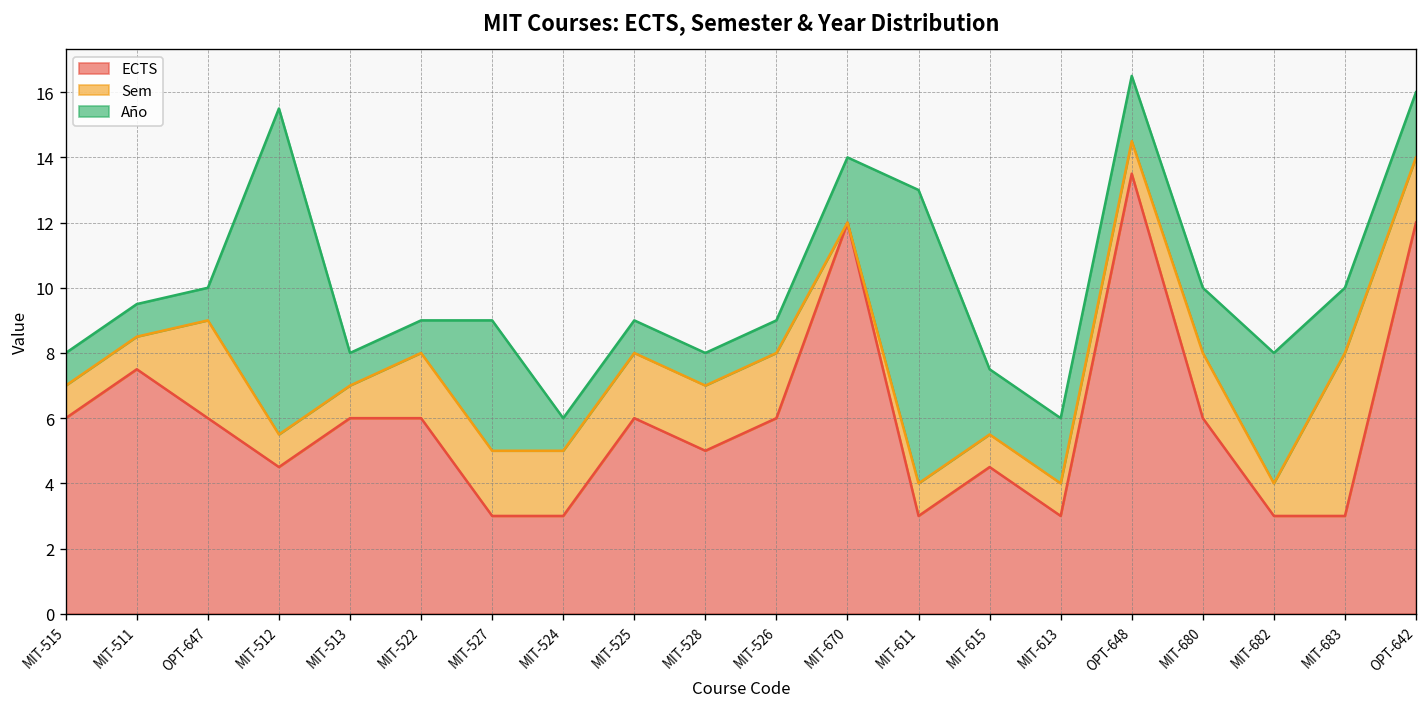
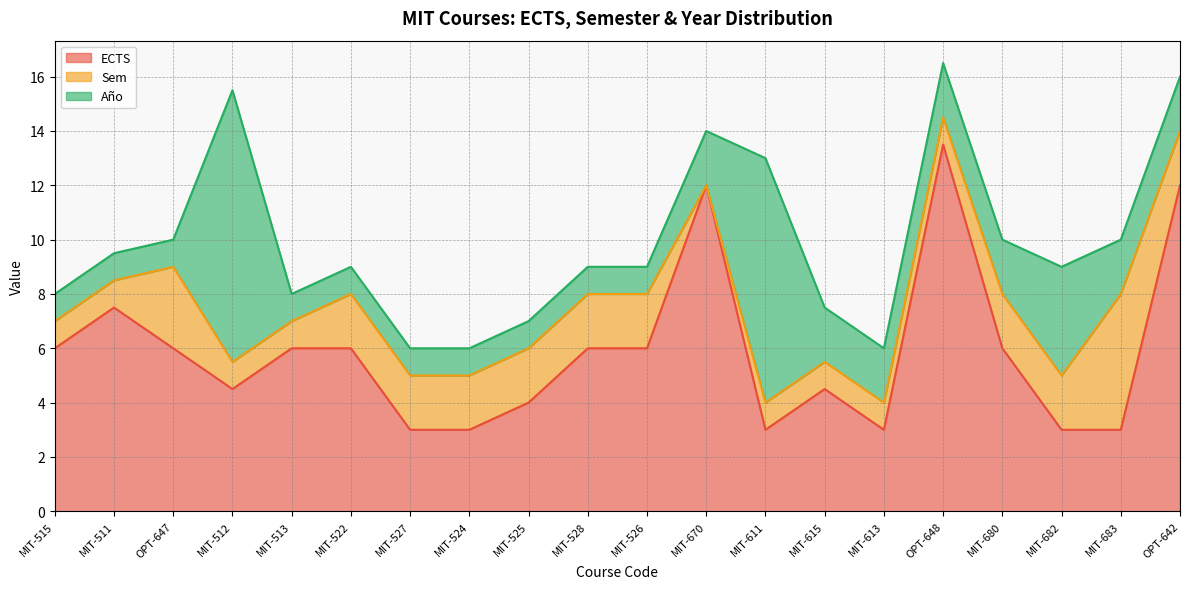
  {
    "ECTS": {
      "MIT-515": 6,
      "MIT-511": 7.5,
      "OPT-647": 6,
      "MIT-512": 4.5,
      "MIT-513": 6,
      "MIT-522": 6,
      "MIT-527": 3,
      "MIT-524": 3,
-     "MIT-525": 6,
-     "MIT-528": 5,
+     "MIT-525": 4,
+     "MIT-528": 6,
      "MIT-526": 6,
      "MIT-611": 3,
      "MIT-615": 4.5,
      "MIT-613": 3,
      "OPT-648": 13.5,
      "MIT-680": 6,
      "MIT-682": 3,
      "MIT-683": 3,
      "OPT-642": 12
    },
    "Sem": {
      "MIT-515": 1,
      "MIT-511": 1,
      "OPT-647": 3,
      "MIT-512": 1,
      "MIT-513": 1,
      "MIT-522": 2,
      "MIT-527": 2,
      "MIT-524": 2,
      "MIT-525": 2,
      "MIT-528": 2,
      "MIT-526": 2,
      "MIT-611": 1,
      "MIT-615": 1,
      "MIT-613": 1,
      "OPT-648": 1,
      "MIT-680": 2,
-     "MIT-682": 1,
+     "MIT-682": 2,
      "MIT-683": 5,
      "OPT-642": 2
    },
    "Año": {
      "MIT-515": 1,
      "MIT-511": 1,
      "OPT-647": 1,
      "MIT-512": 10,
      "MIT-513": 1,
      "MIT-522": 1,
-     "MIT-527": 4,
+     "MIT-527": 1,
      "MIT-524": 1,
      "MIT-525": 1,
      "MIT-528": 1,
      "MIT-526": 1,
      "MIT-670": 2,
      "MIT-611": 9,
      "MIT-615": 2,
      "MIT-613": 2,
      "OPT-648": 2,
      "MIT-680": 2,
      "MIT-682": 4,
      "MIT-683": 2,
      "OPT-642": 2
    }
  }
